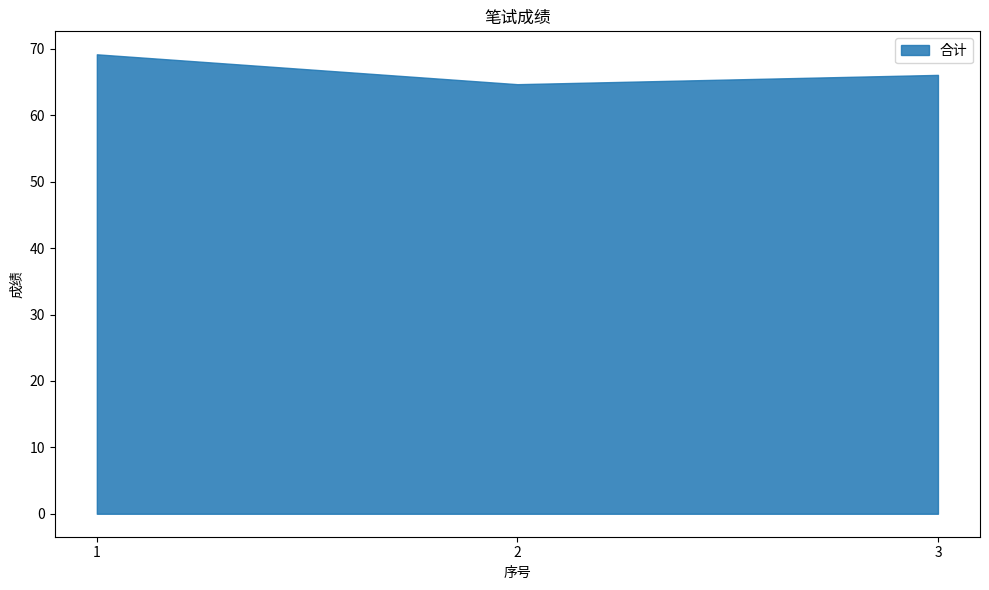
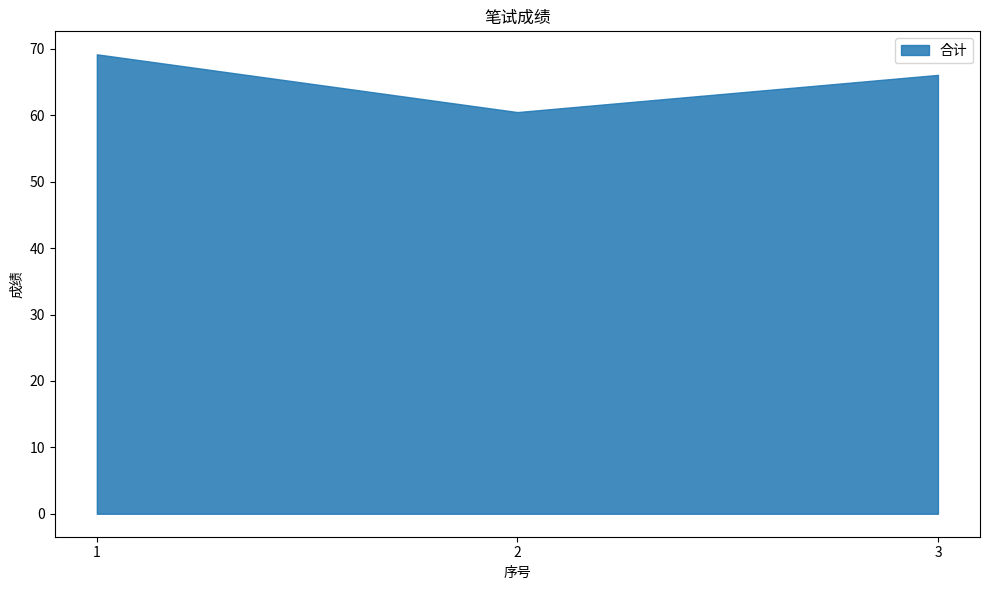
  {
    "1": 69,
-   "2": 65,
+   "2": 61,
    "3": 66
  }
